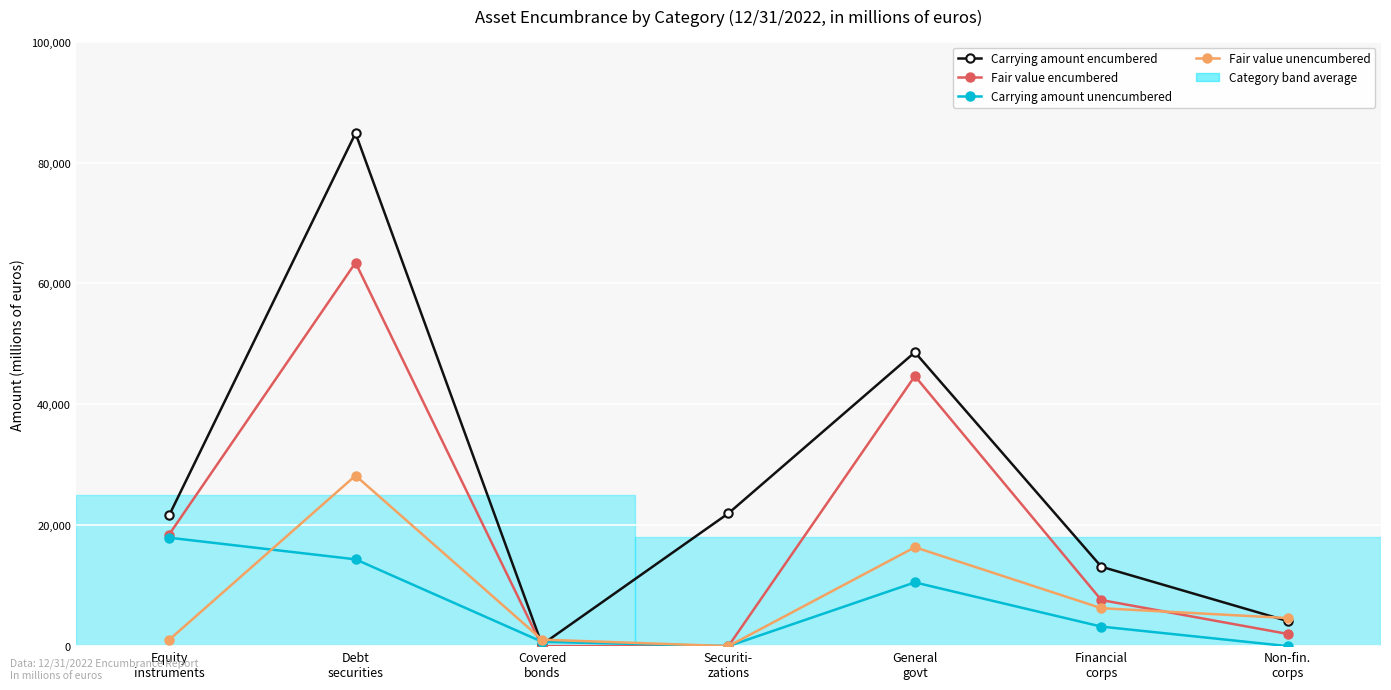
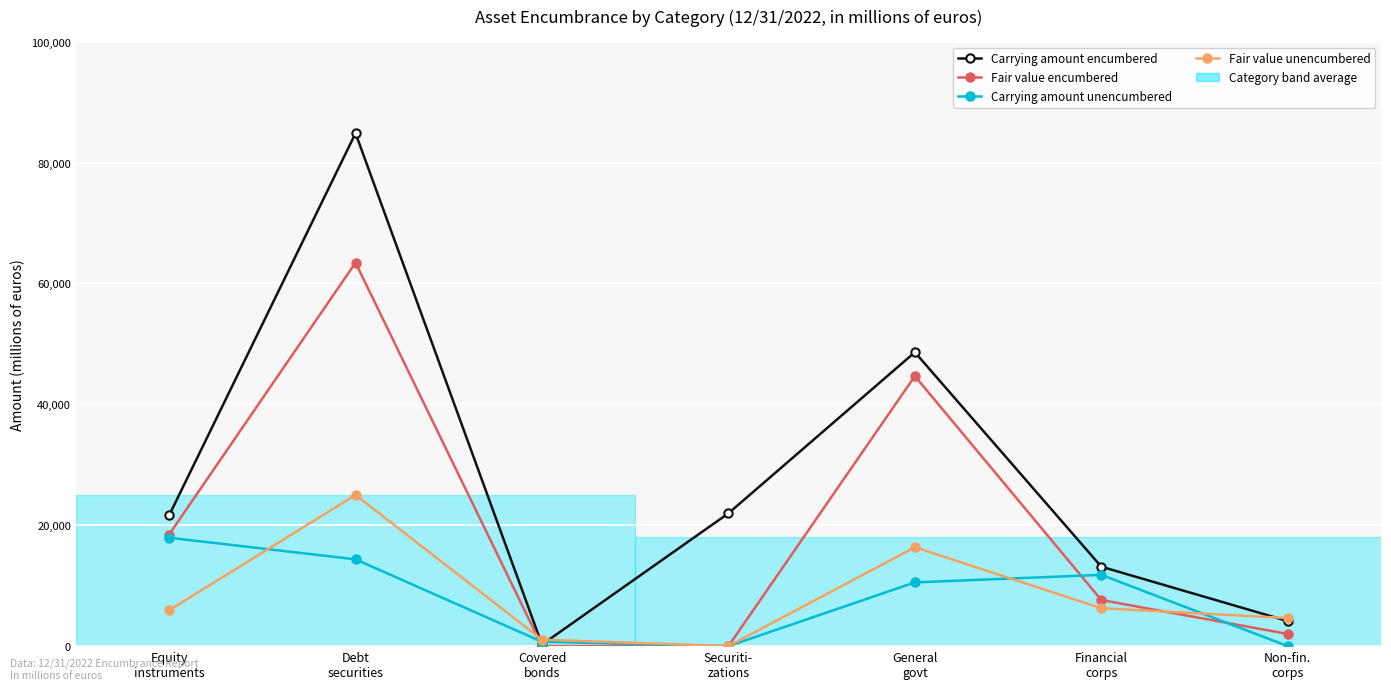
  {
    "Carrying amount encumbered": {
      "Equity instruments": "22,000",
      "Debt securities": "85,000",
      "Securiti- zations": "22,000",
      "General govt": "49,000",
      "Financial corps": "13,000",
      "Non-fin. corps": "4,000"
    },
    "Fair value encumbered": {
      "Equity instruments": "18,000",
      "Debt securities": "63,000",
      "General govt": "45,000",
      "Financial corps": "8,000",
      "Non-fin. corps": "2,000"
    },
    "Carrying amount unencumbered": {
      "Equity instruments": "18,000",
      "Debt securities": "14,000",
      "General govt": "11,000",
-     "Financial corps": "3,000",
+     "Financial corps": "12,000",
      "Non-fin. corps": "0"
    },
    "Fair value unencumbered": {
-     "Equity instruments": "1,000",
-     "Debt securities": "28,000",
+     "Equity instruments": "6,000",
+     "Debt securities": "25,000",
      "General govt": "16,000",
      "Financial corps": "6,000",
      "Non-fin. corps": "5,000"
    }
  }
